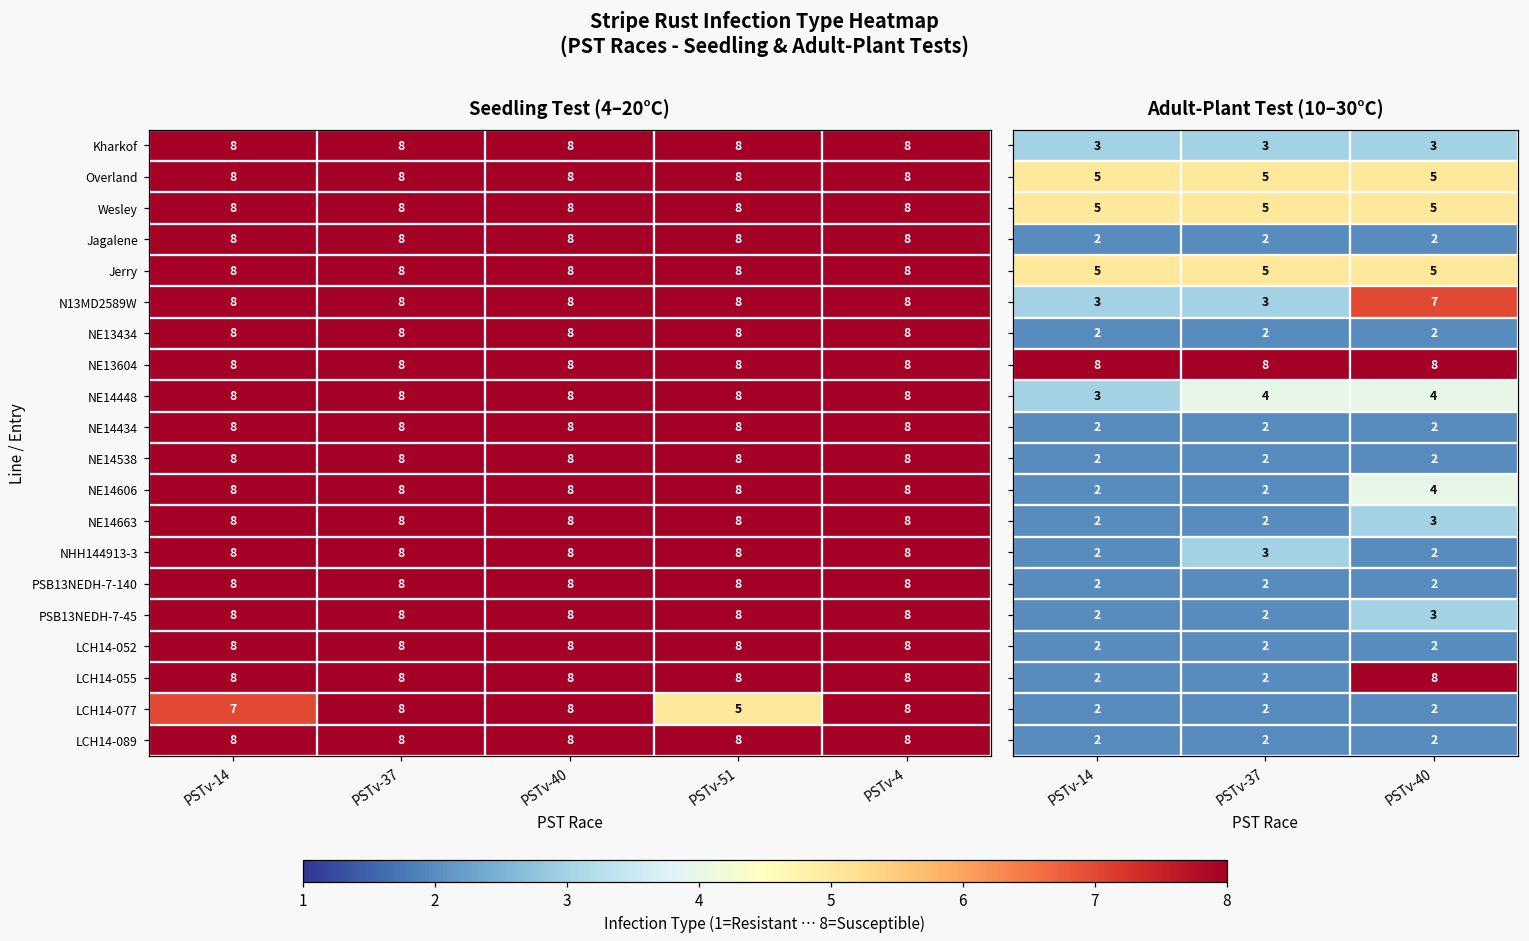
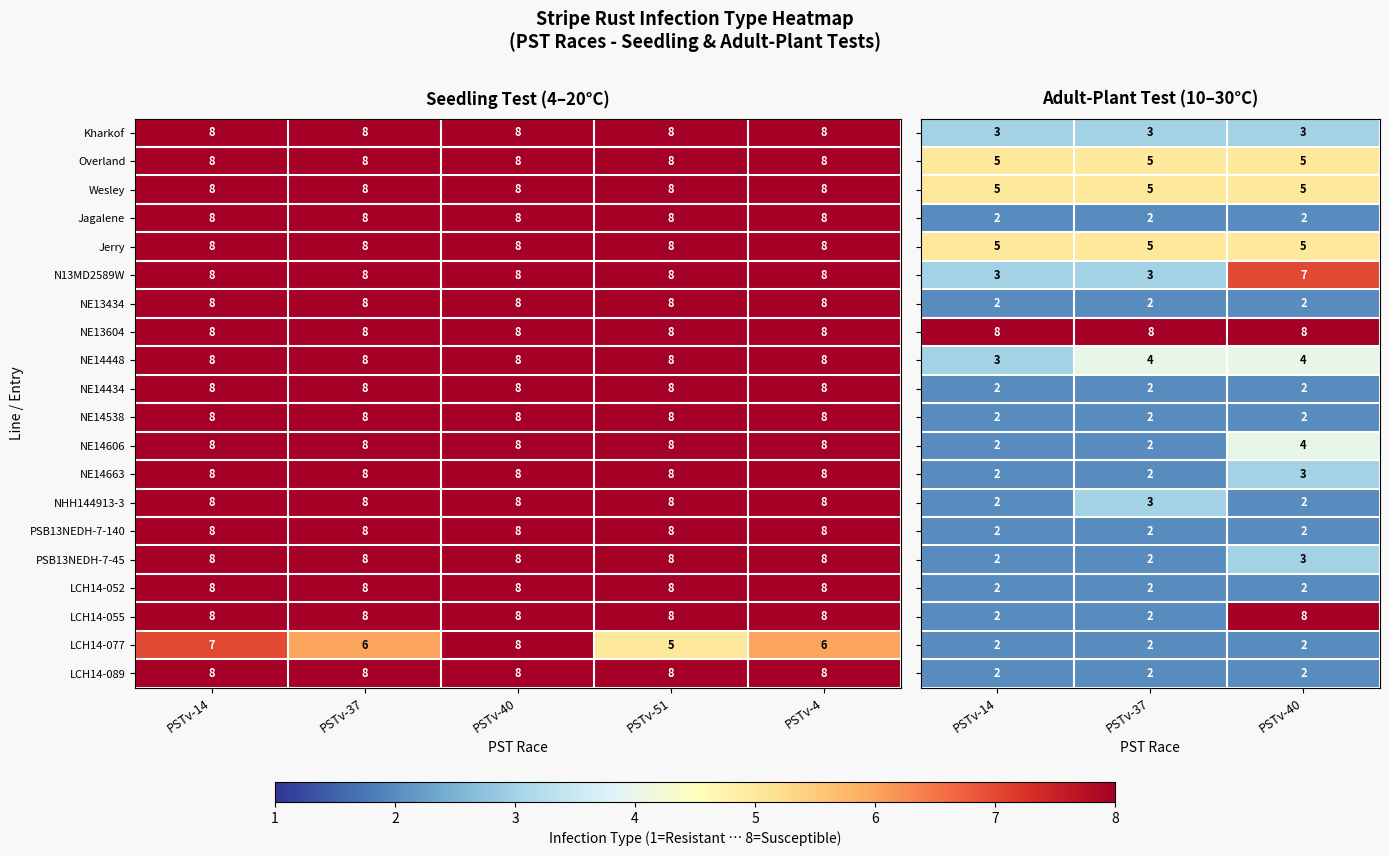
  {
    "Seedling Test (4–20°C)": {
      "Kharkof": {
        "PSTv-14": 8,
        "PSTv-37": 8,
        "PSTv-40": 8,
        "PSTv-51": 8,
        "PSTv-4": 8
      },
      "Overland": {
        "PSTv-14": 8,
        "PSTv-37": 8,
        "PSTv-40": 8,
        "PSTv-51": 8,
        "PSTv-4": 8
      },
      "Wesley": {
        "PSTv-14": 8,
        "PSTv-37": 8,
        "PSTv-40": 8,
        "PSTv-51": 8,
        "PSTv-4": 8
      },
      "Jagalene": {
        "PSTv-14": 8,
        "PSTv-37": 8,
        "PSTv-40": 8,
        "PSTv-51": 8,
        "PSTv-4": 8
      },
      "Jerry": {
        "PSTv-14": 8,
        "PSTv-37": 8,
        "PSTv-40": 8,
        "PSTv-51": 8,
        "PSTv-4": 8
      },
      "N13MD2589W": {
        "PSTv-14": 8,
        "PSTv-37": 8,
        "PSTv-40": 8,
        "PSTv-51": 8,
        "PSTv-4": 8
      },
      "NE13434": {
        "PSTv-14": 8,
        "PSTv-37": 8,
        "PSTv-40": 8,
        "PSTv-51": 8,
        "PSTv-4": 8
      },
      "NE13604": {
        "PSTv-14": 8,
        "PSTv-37": 8,
        "PSTv-40": 8,
        "PSTv-51": 8,
        "PSTv-4": 8
      },
      "NE14448": {
        "PSTv-14": 8,
        "PSTv-37": 8,
        "PSTv-40": 8,
        "PSTv-51": 8,
        "PSTv-4": 8
      },
      "NE14434": {
        "PSTv-14": 8,
        "PSTv-37": 8,
        "PSTv-40": 8,
        "PSTv-51": 8,
        "PSTv-4": 8
      },
      "NE14538": {
        "PSTv-14": 8,
        "PSTv-37": 8,
        "PSTv-40": 8,
        "PSTv-51": 8,
        "PSTv-4": 8
      },
      "NE14606": {
        "PSTv-14": 8,
        "PSTv-37": 8,
        "PSTv-40": 8,
        "PSTv-51": 8,
        "PSTv-4": 8
      },
      "NE14663": {
        "PSTv-14": 8,
        "PSTv-37": 8,
        "PSTv-40": 8,
        "PSTv-51": 8,
        "PSTv-4": 8
      },
      "NHH144913-3": {
        "PSTv-14": 8,
        "PSTv-37": 8,
        "PSTv-40": 8,
        "PSTv-51": 8,
        "PSTv-4": 8
      },
      "PSB13NEDH-7-140": {
        "PSTv-14": 8,
        "PSTv-37": 8,
        "PSTv-40": 8,
        "PSTv-51": 8,
        "PSTv-4": 8
      },
      "PSB13NEDH-7-45": {
        "PSTv-14": 8,
        "PSTv-37": 8,
        "PSTv-40": 8,
        "PSTv-51": 8,
        "PSTv-4": 8
      },
      "LCH14-052": {
        "PSTv-14": 8,
        "PSTv-37": 8,
        "PSTv-40": 8,
        "PSTv-51": 8,
        "PSTv-4": 8
      },
      "LCH14-055": {
        "PSTv-14": 8,
        "PSTv-37": 8,
        "PSTv-40": 8,
        "PSTv-51": 8,
        "PSTv-4": 8
      },
      "LCH14-077": {
        "PSTv-14": 7,
-       "PSTv-37": 8,
+       "PSTv-37": 6,
        "PSTv-40": 8,
        "PSTv-51": 5,
-       "PSTv-4": 8
+       "PSTv-4": 6
      },
      "LCH14-089": {
        "PSTv-14": 8,
        "PSTv-37": 8,
        "PSTv-40": 8,
        "PSTv-51": 8,
        "PSTv-4": 8
      }
    }
  }
